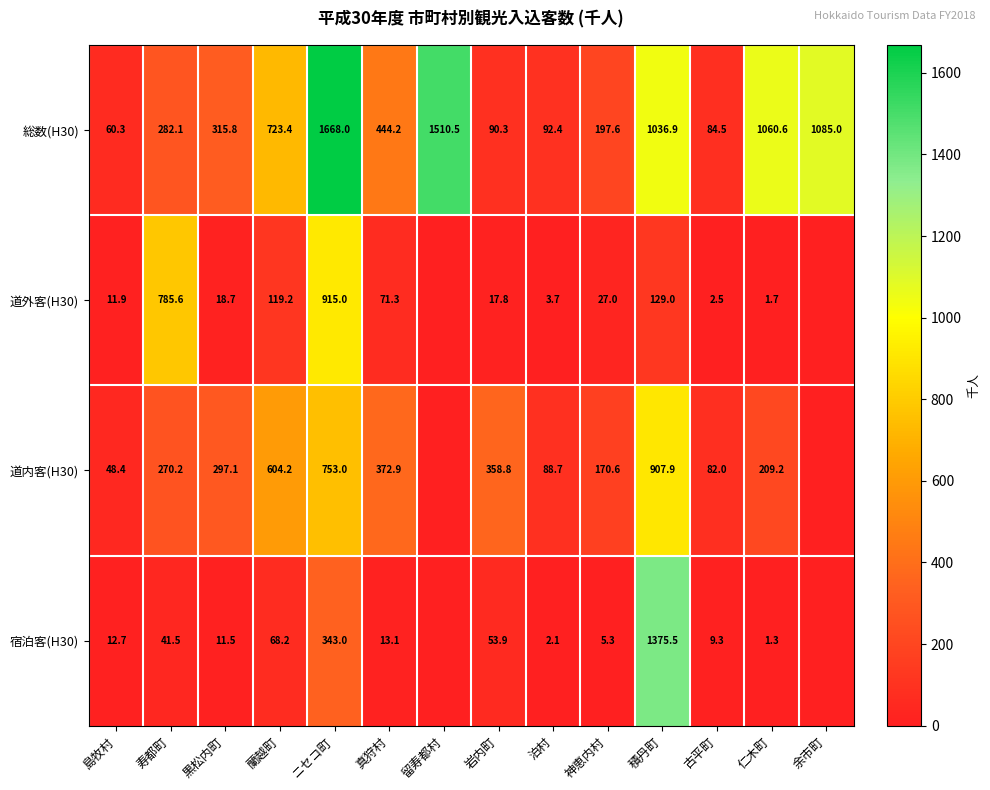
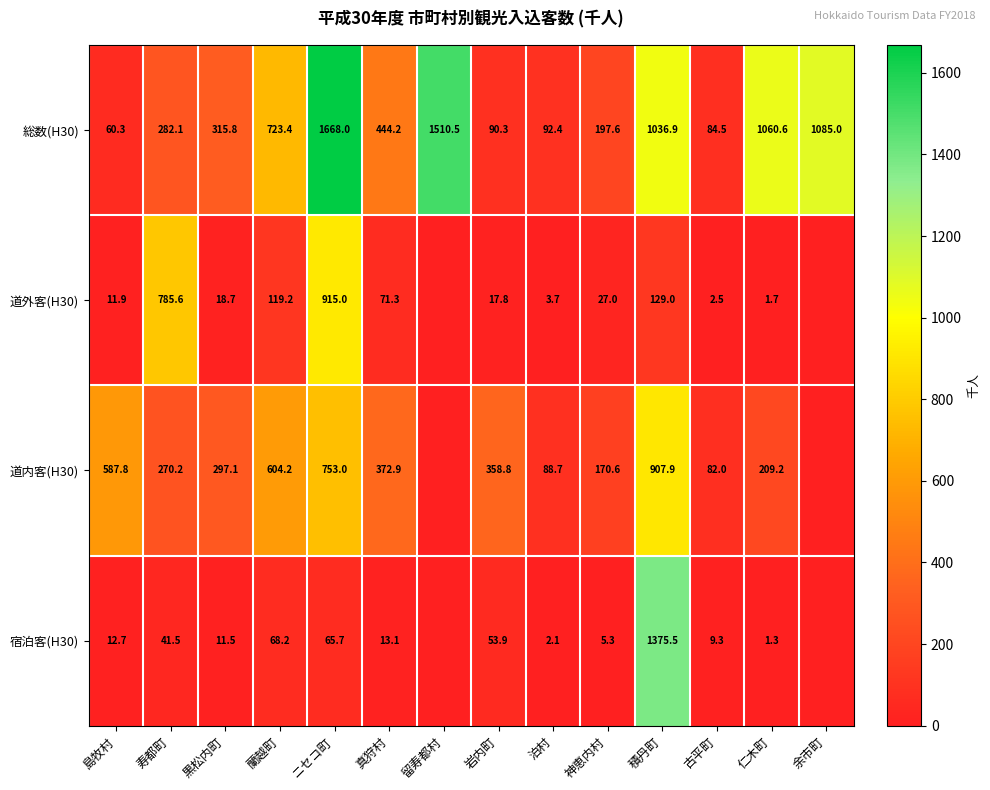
  {
    "総数(H30)": {
      "島牧村": 60.3,
      "寿都町": 282.1,
      "黒松内町": 315.8,
      "蘭越町": 723.4,
      "ニセコ町": 1668.0,
      "真狩村": 444.2,
      "留寿都村": 1510.5,
      "岩内町": 90.3,
      "泊村": 92.4,
      "神恵内村": 197.6,
      "積丹町": 1036.9,
      "古平町": 84.5,
      "仁木町": 1060.6,
      "余市町": 1085.0
    },
    "道外客(H30)": {
      "島牧村": 11.9,
      "寿都町": 785.6,
      "黒松内町": 18.7,
      "蘭越町": 119.2,
      "ニセコ町": 915.0,
      "真狩村": 71.3,
      "岩内町": 17.8,
      "泊村": 3.7,
      "神恵内村": 27.0,
      "積丹町": 129.0,
      "古平町": 2.5,
      "仁木町": 1.7
    },
    "道内客(H30)": {
-     "島牧村": 48.4,
+     "島牧村": 587.8,
      "寿都町": 270.2,
      "黒松内町": 297.1,
      "蘭越町": 604.2,
      "ニセコ町": 753.0,
      "真狩村": 372.9,
      "岩内町": 358.8,
      "泊村": 88.7,
      "神恵内村": 170.6,
      "積丹町": 907.9,
      "古平町": 82.0,
      "仁木町": 209.2
    },
    "宿泊客(H30)": {
      "島牧村": 12.7,
      "寿都町": 41.5,
      "黒松内町": 11.5,
      "蘭越町": 68.2,
-     "ニセコ町": 343.0,
+     "ニセコ町": 65.7,
      "真狩村": 13.1,
      "岩内町": 53.9,
      "泊村": 2.1,
      "神恵内村": 5.3,
      "積丹町": 1375.5,
      "古平町": 9.3,
      "仁木町": 1.3
    }
  }
